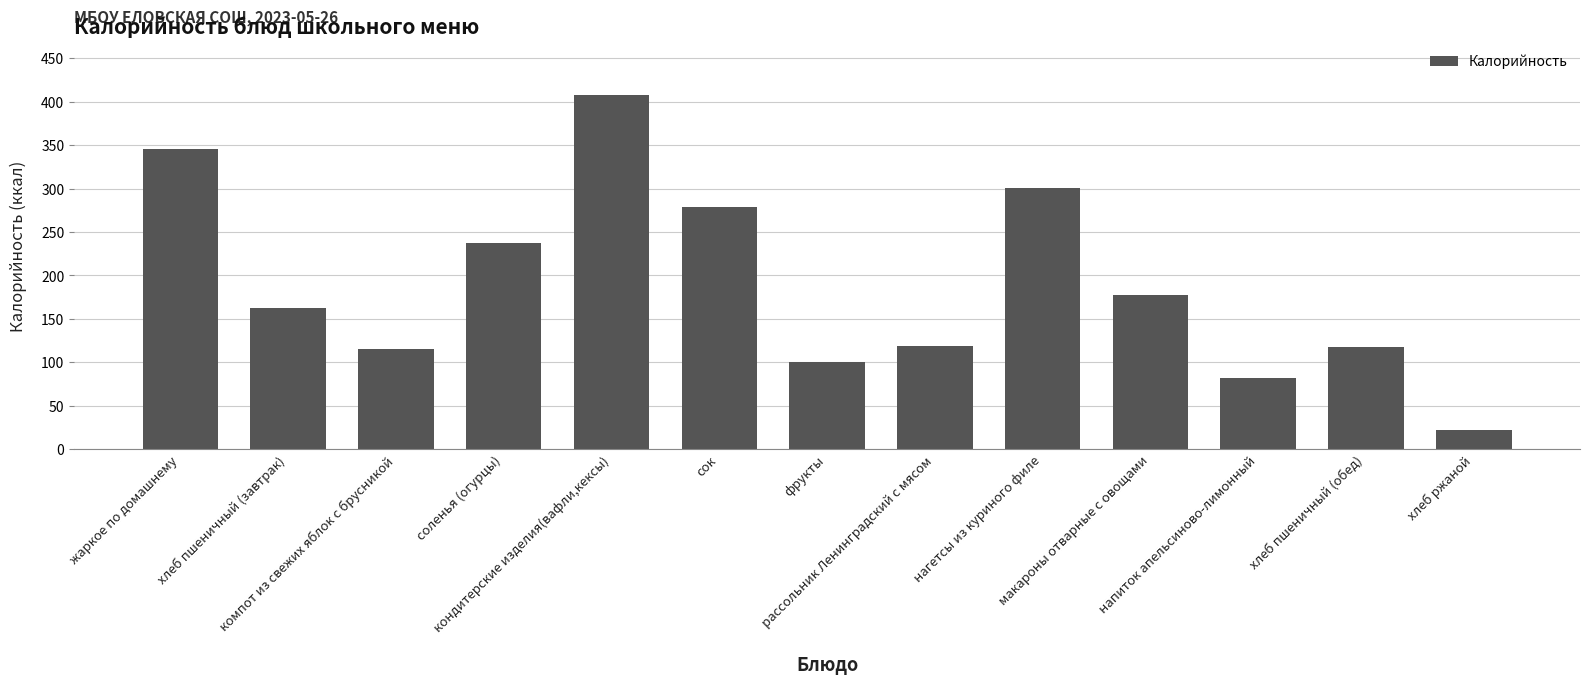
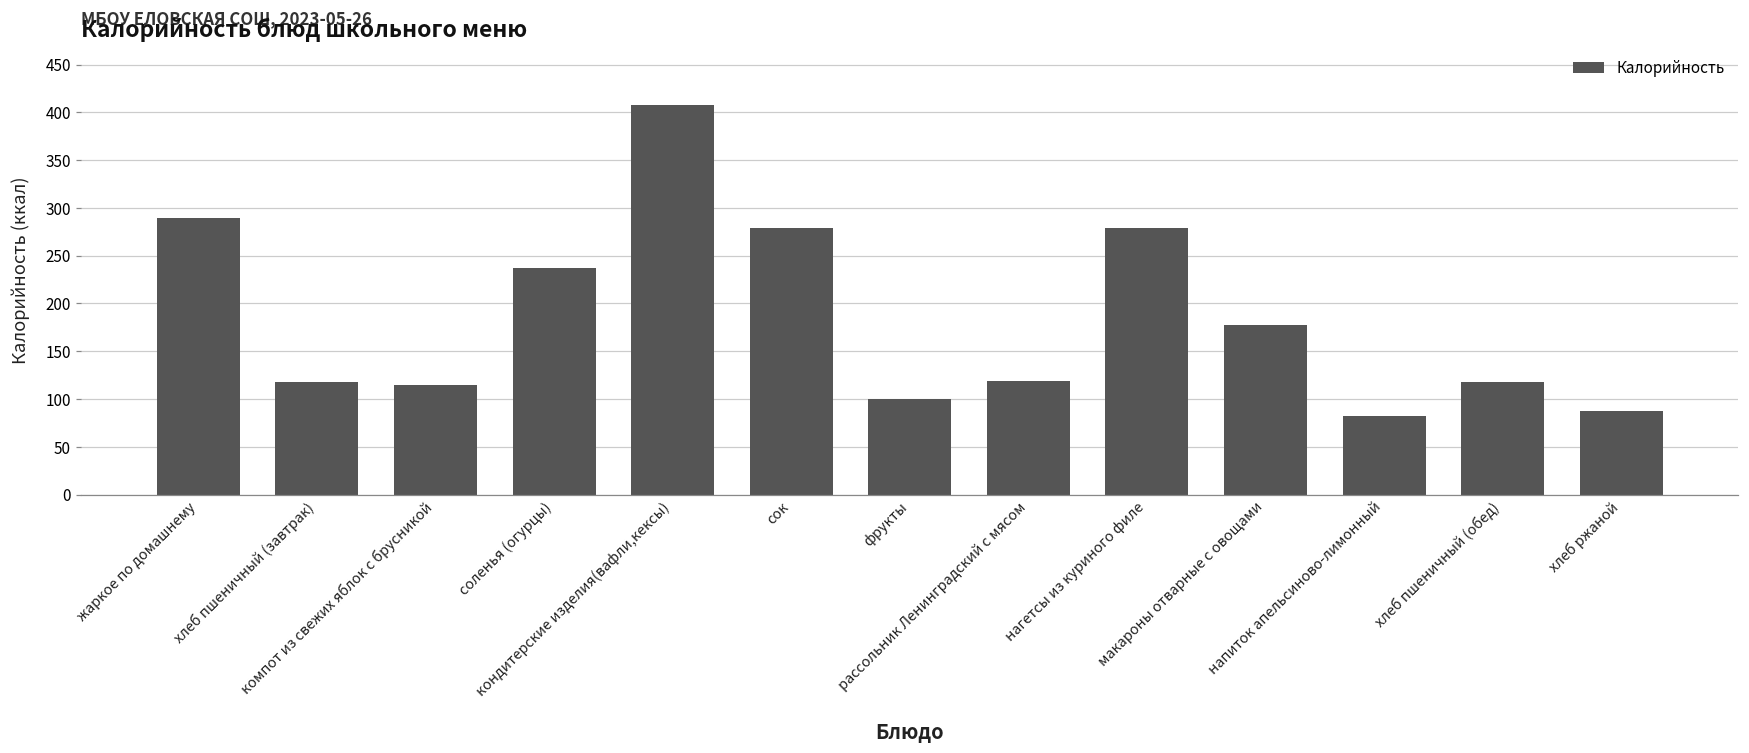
  {
-   "жаркое по домашнему": 350,
-   "хлеб пшеничный (завтрак)": 160,
+   "жаркое по домашнему": 290,
+   "хлеб пшеничный (завтрак)": 120,
    "компот из свежих яблок с брусникой": 120,
    "соленья (огурцы)": 240,
    "кондитерские изделия(вафли,кексы)": 410,
    "сок": 280,
    "фрукты": 100,
    "рассольник Ленинградский с мясом": 120,
-   "нагетсы из куриного филе": 300,
+   "нагетсы из куриного филе": 280,
    "макароны отварные с овощами": 180,
    "напиток апельсиново-лимонный": 80,
    "хлеб пшеничный (обед)": 120,
-   "хлеб ржаной": 20
+   "хлеб ржаной": 90
  }
